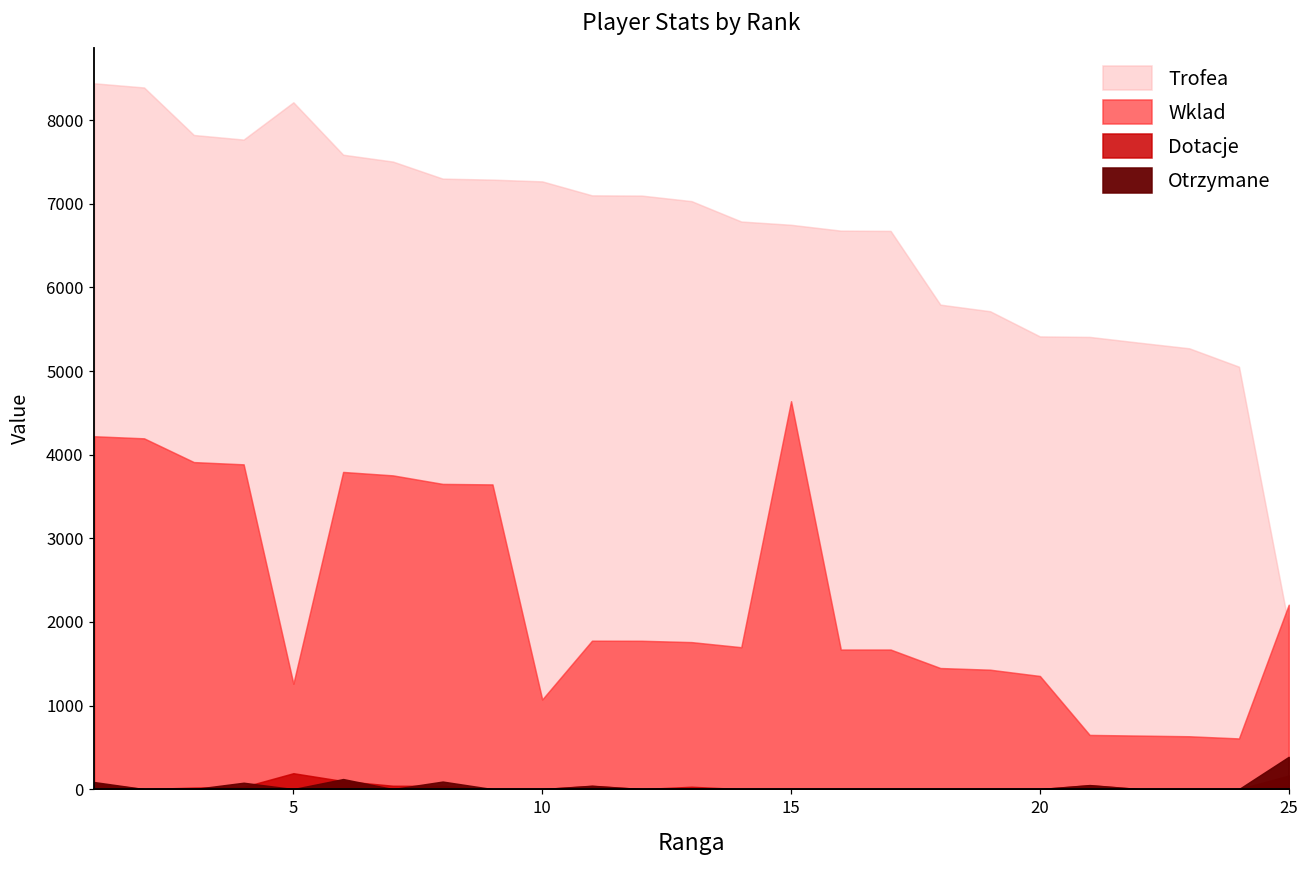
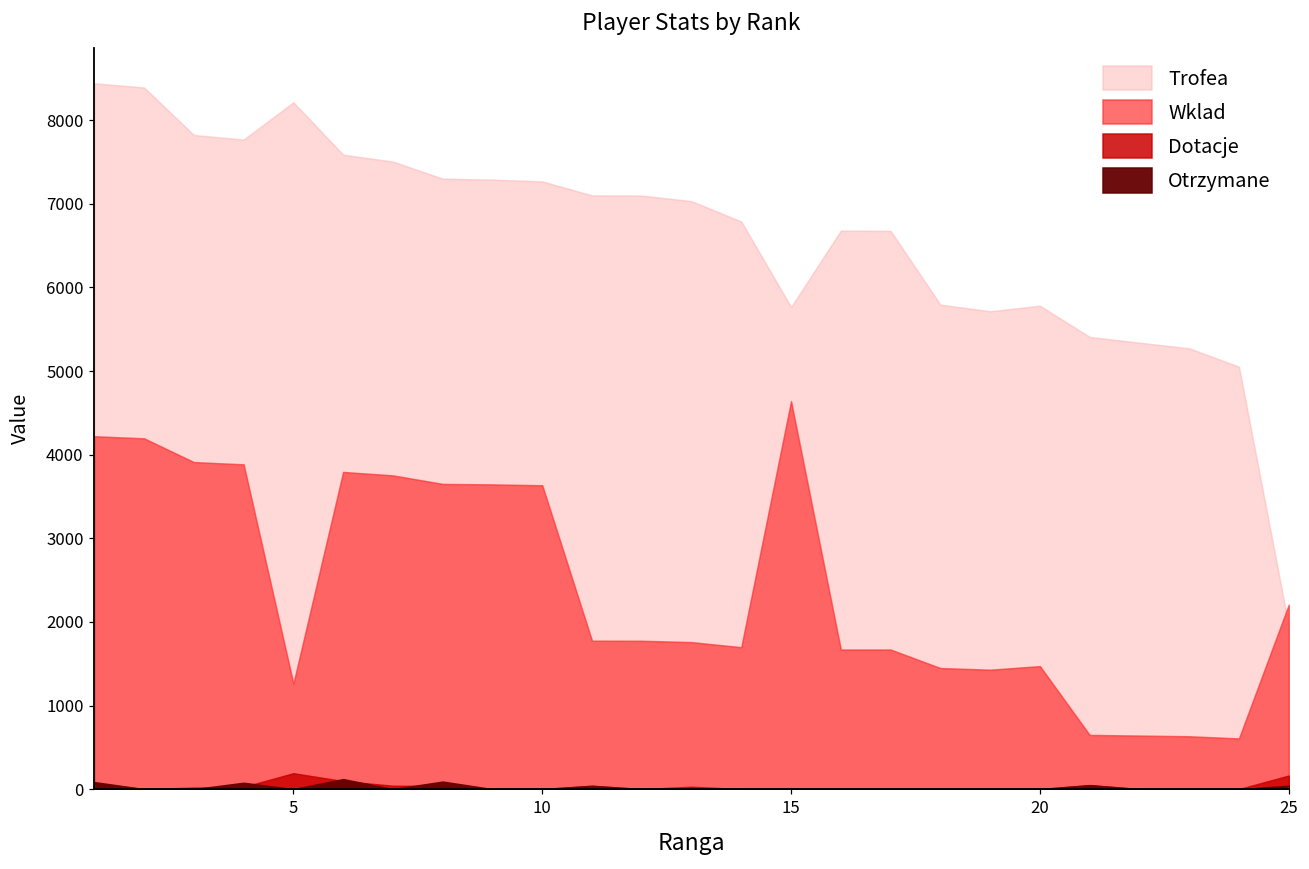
  {
    "Trofea": {
      "5": 8200,
      "10": 7300,
-     "15": 6700,
-     "20": 5400,
+     "15": 5800,
+     "20": 5800,
      "25": 2000
    },
    "Wklad": {
      "5": 1300,
-     "10": 1100,
+     "10": 3600,
      "15": 4600,
-     "20": 1400,
+     "20": 1500,
      "25": 2200
    },
    "Dotacje": {
      "5": 200,
      "25": 200
    },
    "Otrzymane": {
      "5": 0,
-     "25": 400
+     "25": 0
    }
  }
